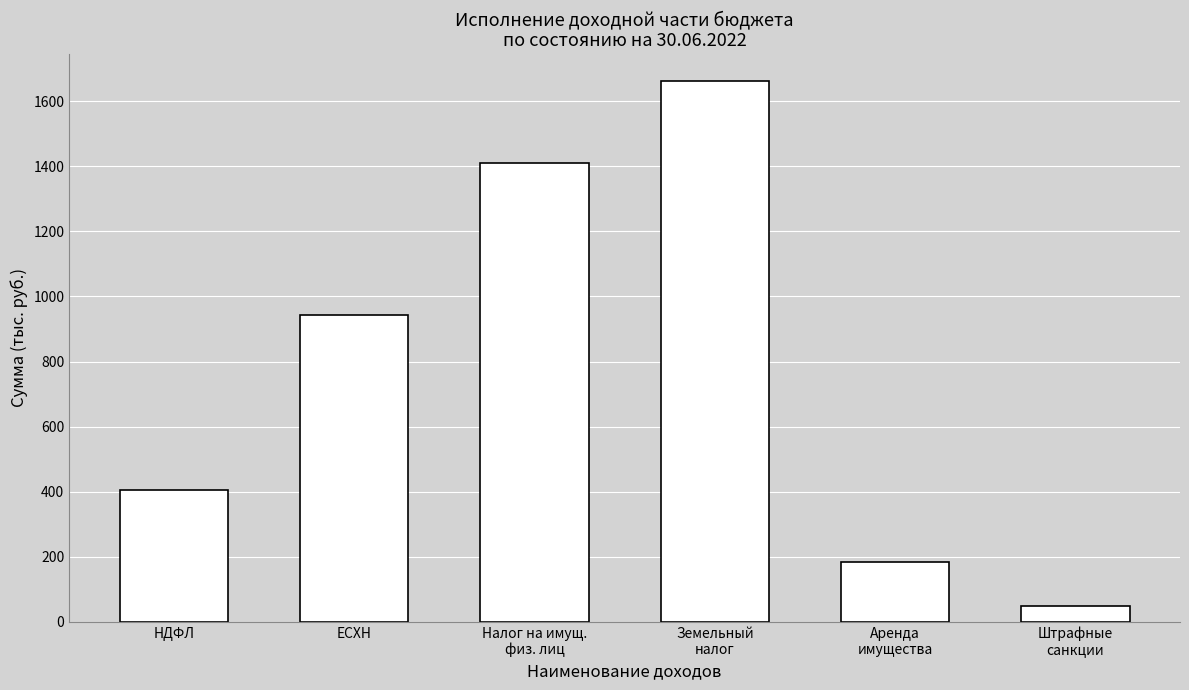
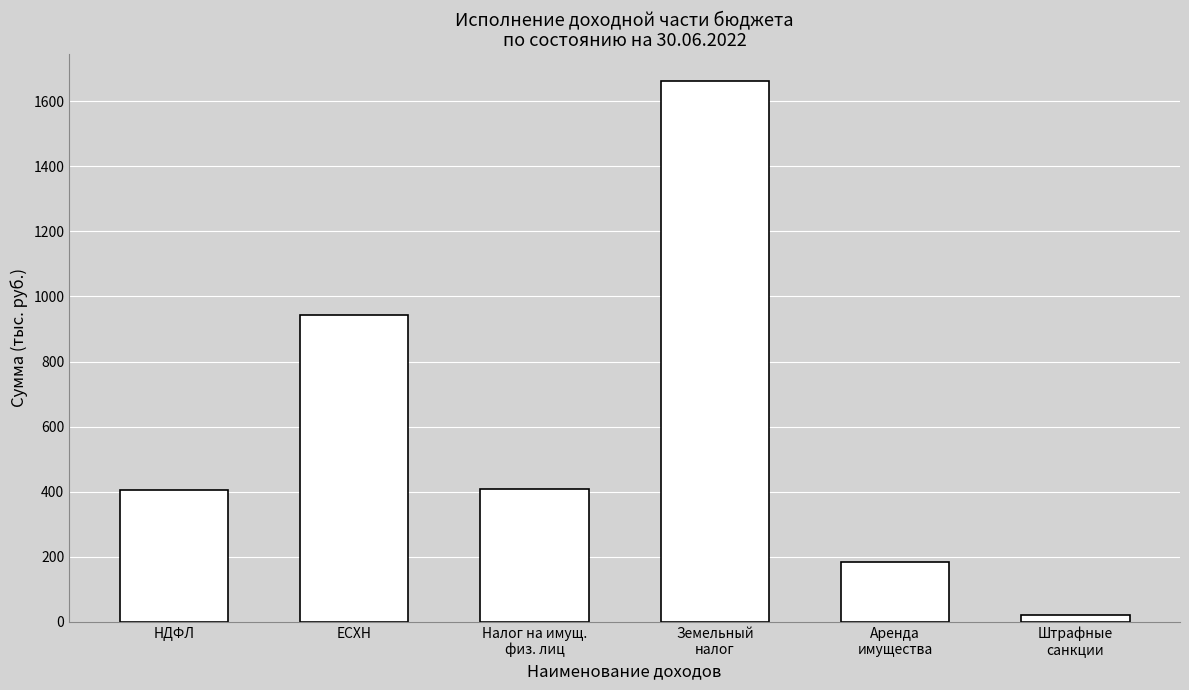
  {
    "НДФЛ": 400,
    "ЕСХН": 940,
-   "Налог на имущ. физ. лиц": 1410,
+   "Налог на имущ. физ. лиц": 410,
    "Земельный налог": 1660,
    "Аренда имущества": 180,
-   "Штрафные санкции": 50
+   "Штрафные санкции": 20
  }
